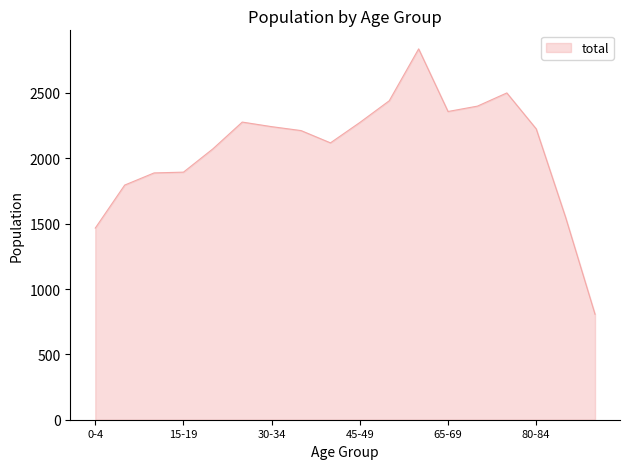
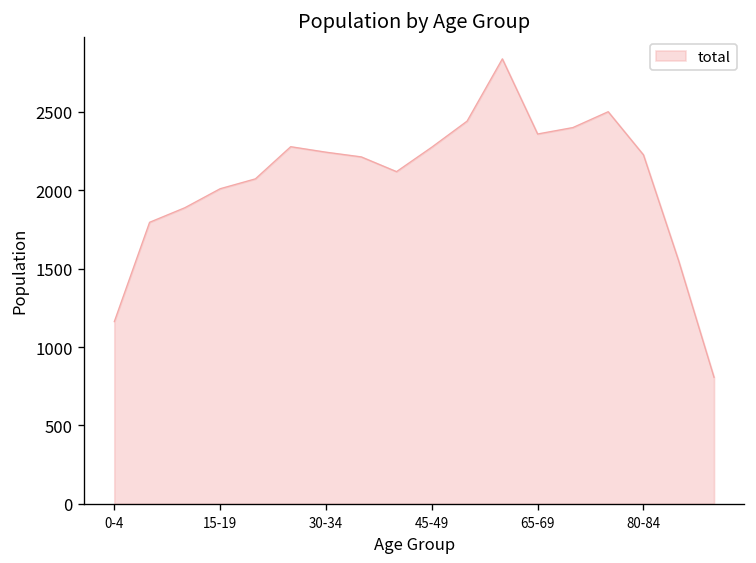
  {
-   "0-4": 1470,
-   "15-19": 1890,
+   "0-4": 1160,
+   "15-19": 2010,
    "30-34": 2240,
    "45-49": 2270,
    "65-69": 2360,
    "80-84": 2230
  }
